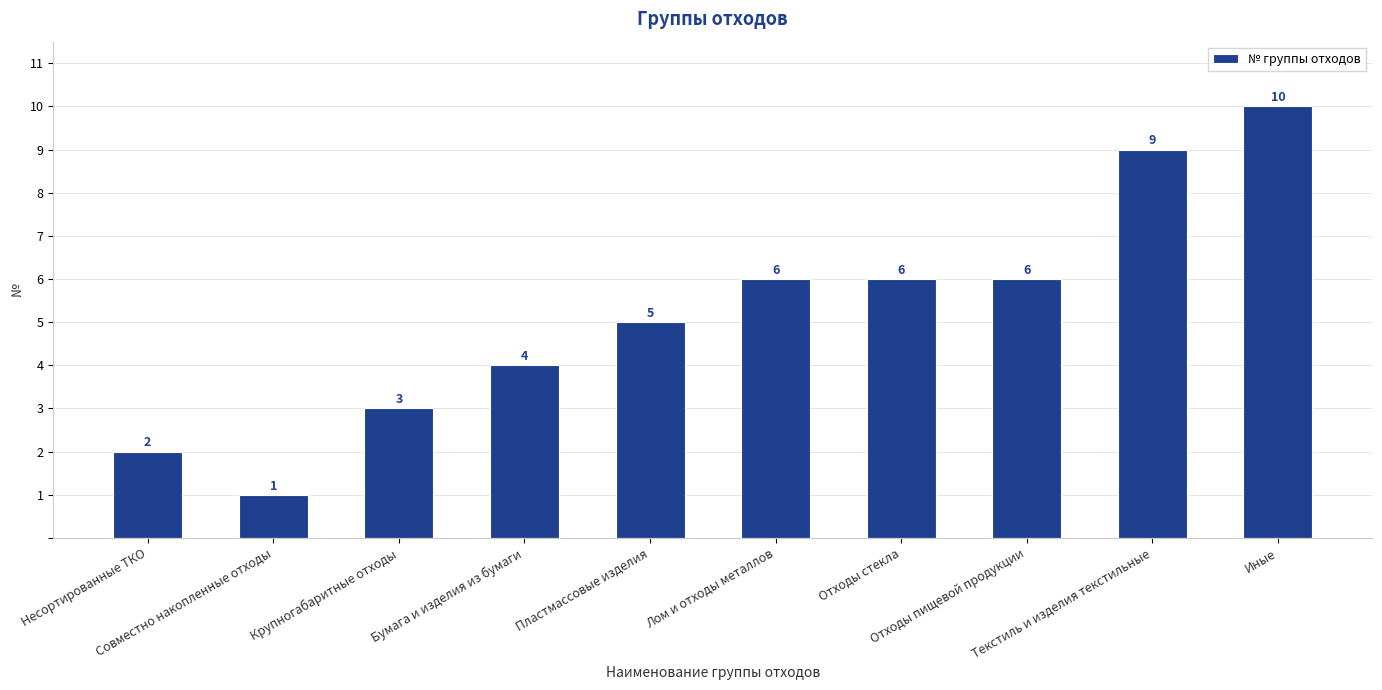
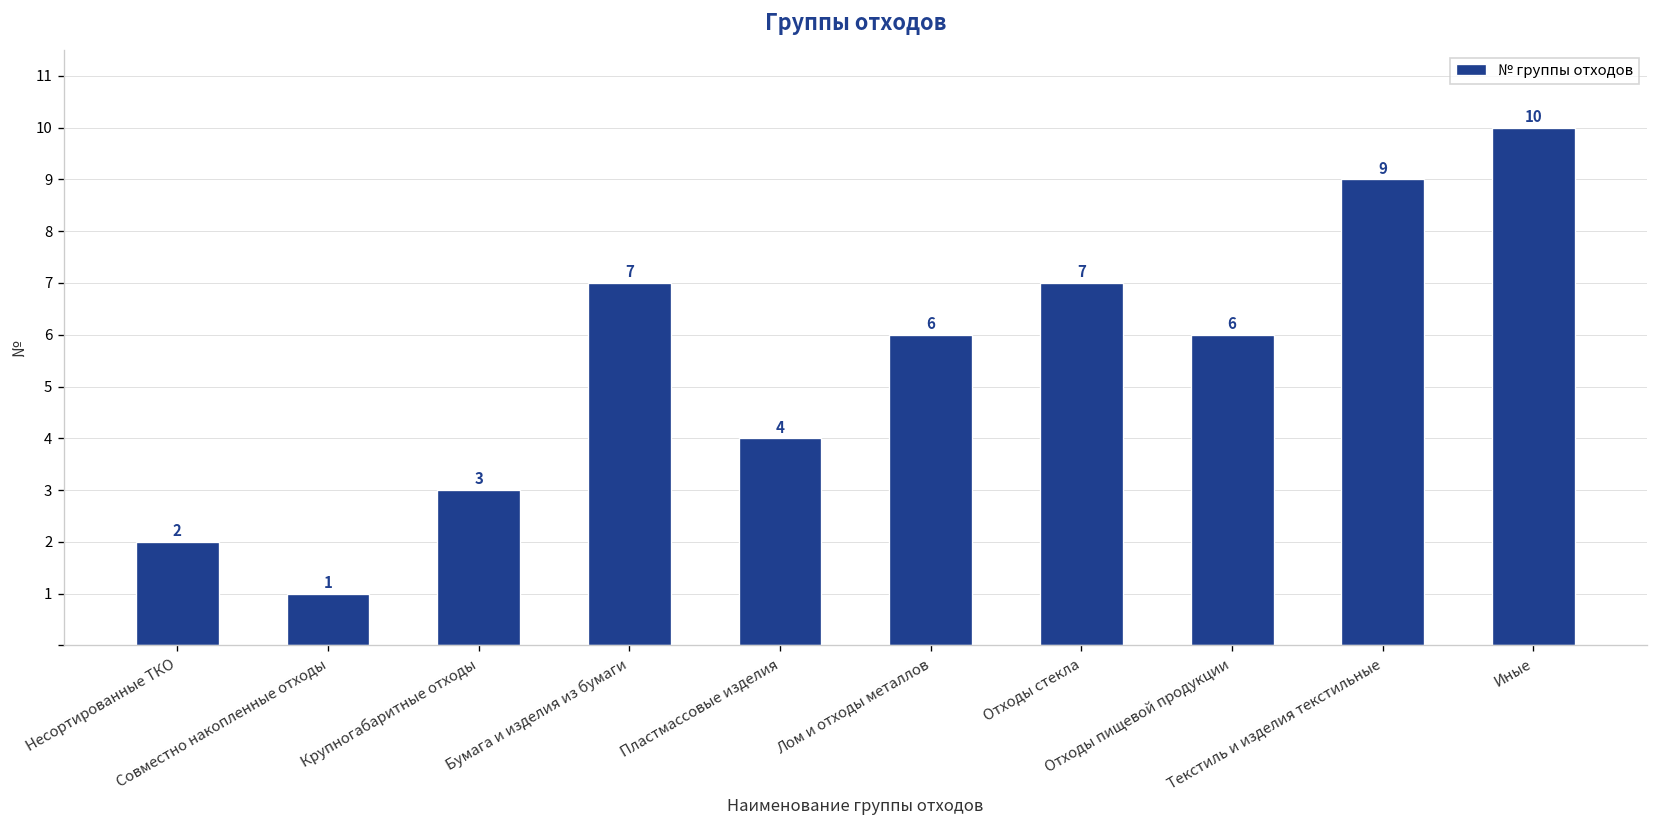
  {
    "Несортированные ТКО": 2,
    "Совместно накопленные отходы": 1,
    "Крупногабаритные отходы": 3,
-   "Бумага и изделия из бумаги": 4,
-   "Пластмассовые изделия": 5,
+   "Бумага и изделия из бумаги": 7,
+   "Пластмассовые изделия": 4,
    "Лом и отходы металлов": 6,
-   "Отходы стекла": 6,
+   "Отходы стекла": 7,
    "Отходы пищевой продукции": 6,
    "Текстиль и изделия текстильные": 9,
    "Иные": 10
  }
